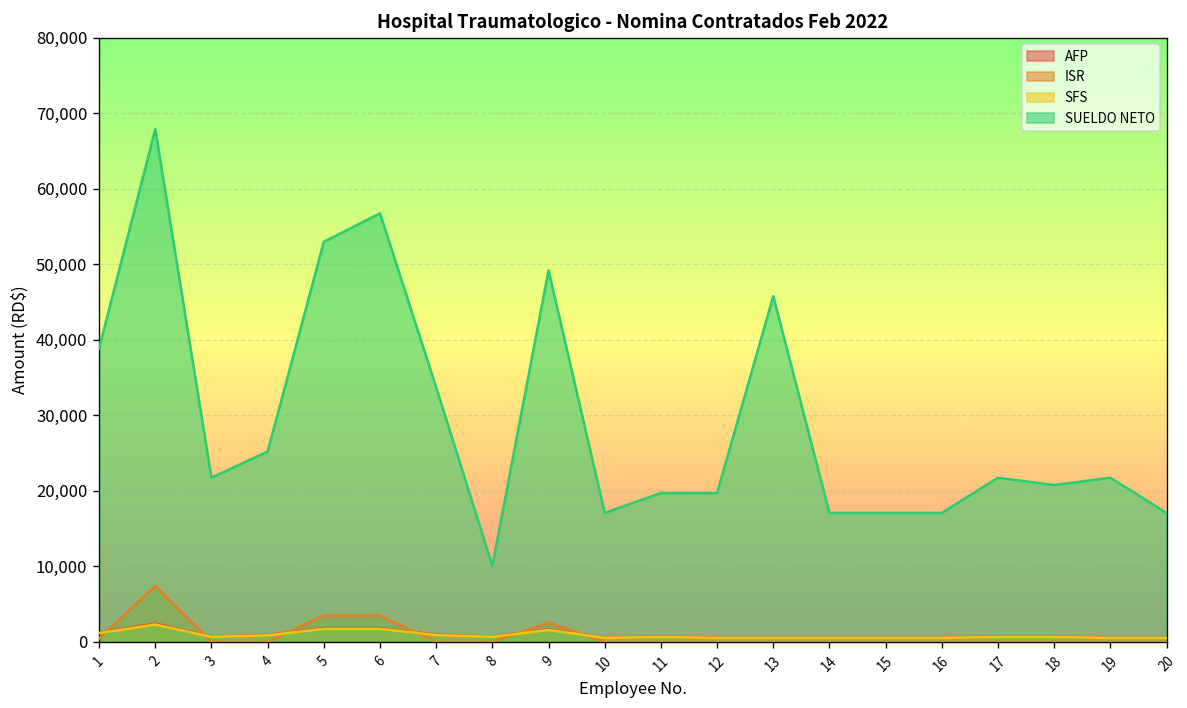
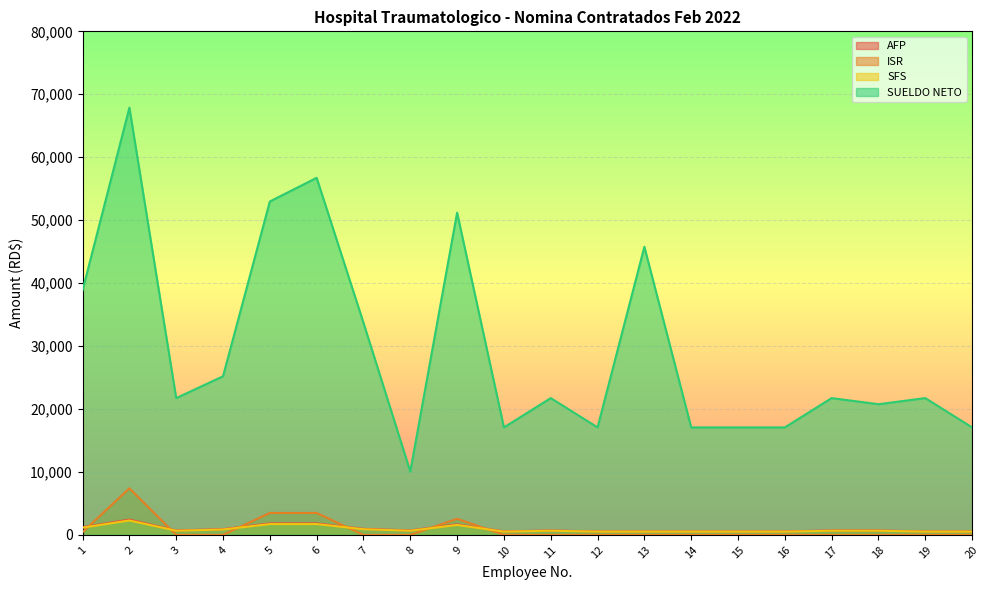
  {
    "SUELDO NETO": {
      "1": "39,000",
      "2": "68,000",
      "3": "22,000",
      "4": "25,000",
      "5": "53,000",
      "6": "57,000",
      "7": "34,000",
      "8": "10,000",
-     "9": "49,000",
+     "9": "51,000",
      "10": "17,000",
-     "11": "20,000",
-     "12": "20,000",
+     "11": "22,000",
+     "12": "17,000",
      "13": "46,000",
      "14": "17,000",
      "15": "17,000",
      "16": "17,000",
      "17": "22,000",
      "18": "21,000",
      "19": "22,000",
      "20": "17,000"
    }
  }
